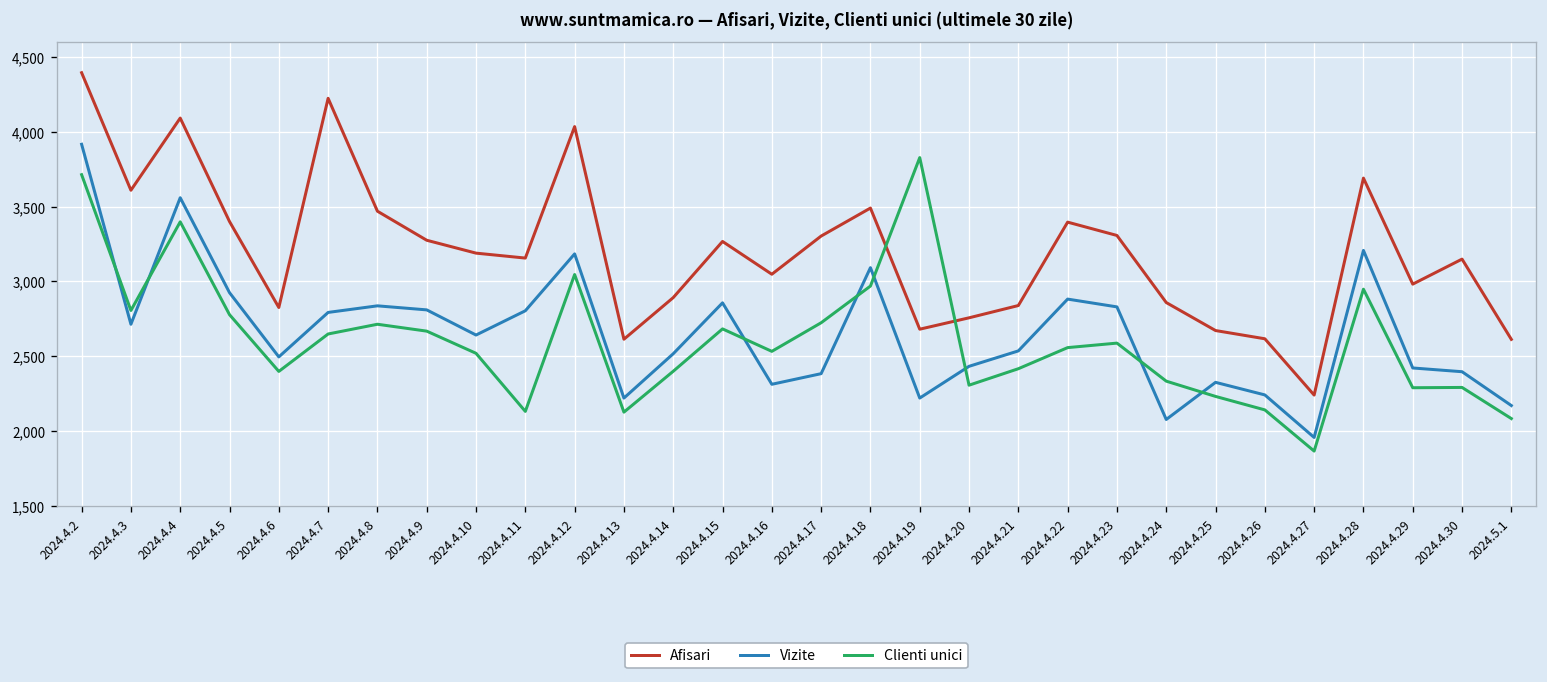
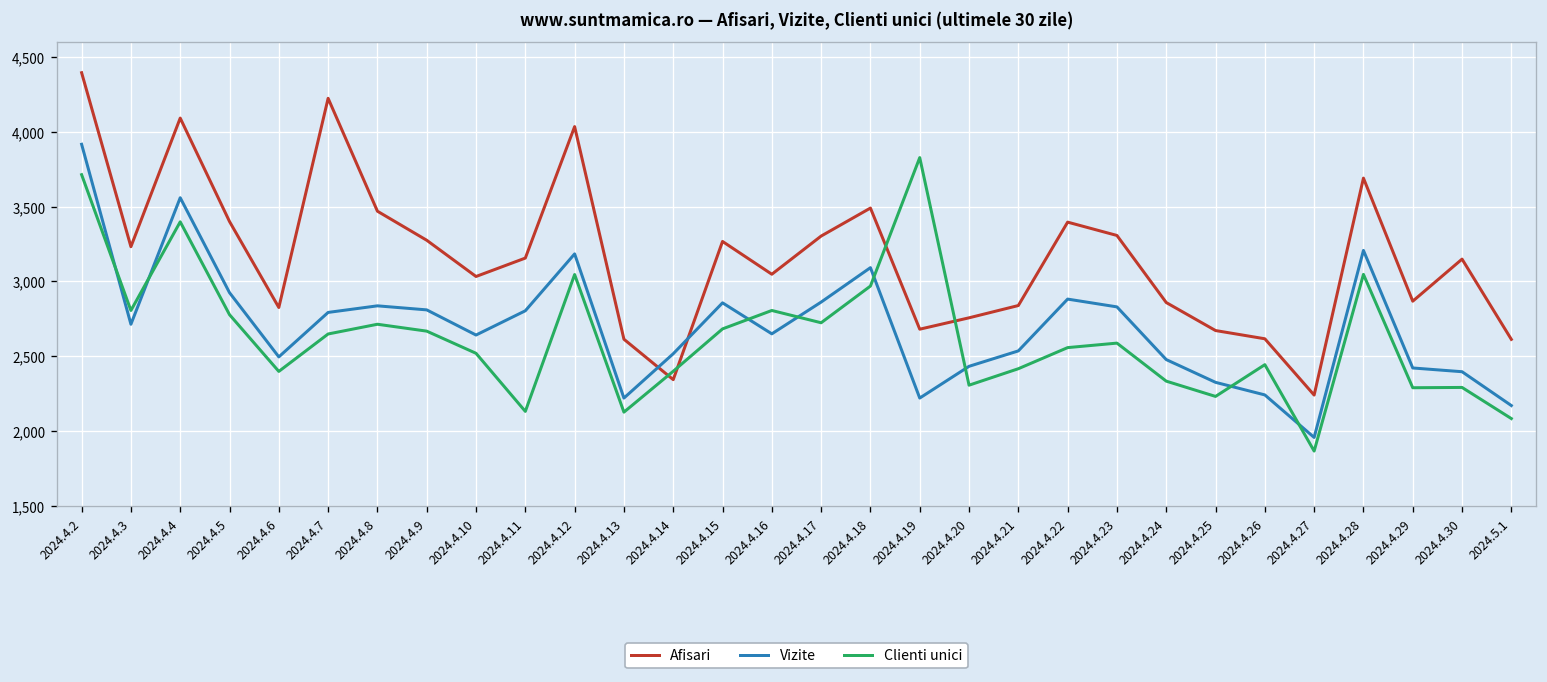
  {
    "Afisari": {
      "2024.4.2": "4,390",
-     "2024.4.3": "3,610",
+     "2024.4.3": "3,230",
      "2024.4.4": "4,090",
      "2024.4.5": "3,400",
      "2024.4.6": "2,830",
      "2024.4.7": "4,220",
      "2024.4.8": "3,470",
      "2024.4.9": "3,280",
-     "2024.4.10": "3,190",
+     "2024.4.10": "3,030",
      "2024.4.11": "3,160",
      "2024.4.12": "4,030",
      "2024.4.13": "2,610",
-     "2024.4.14": "2,890",
+     "2024.4.14": "2,340",
      "2024.4.15": "3,270",
      "2024.4.16": "3,050",
      "2024.4.17": "3,300",
      "2024.4.18": "3,490",
      "2024.4.19": "2,680",
      "2024.4.20": "2,760",
      "2024.4.21": "2,840",
      "2024.4.22": "3,400",
      "2024.4.23": "3,310",
      "2024.4.24": "2,860",
      "2024.4.25": "2,670",
      "2024.4.26": "2,620",
      "2024.4.27": "2,240",
      "2024.4.28": "3,690",
-     "2024.4.29": "2,980",
+     "2024.4.29": "2,870",
      "2024.4.30": "3,150",
      "2024.5.1": "2,610"
    },
    "Vizite": {
      "2024.4.2": "3,920",
      "2024.4.3": "2,710",
      "2024.4.4": "3,560",
      "2024.4.5": "2,930",
      "2024.4.6": "2,500",
      "2024.4.7": "2,790",
      "2024.4.8": "2,840",
      "2024.4.9": "2,810",
      "2024.4.10": "2,640",
      "2024.4.11": "2,800",
      "2024.4.12": "3,180",
      "2024.4.13": "2,220",
      "2024.4.14": "2,520",
      "2024.4.15": "2,860",
-     "2024.4.16": "2,310",
-     "2024.4.17": "2,380",
+     "2024.4.16": "2,650",
+     "2024.4.17": "2,860",
      "2024.4.18": "3,090",
      "2024.4.19": "2,220",
      "2024.4.20": "2,430",
      "2024.4.21": "2,540",
      "2024.4.22": "2,880",
      "2024.4.23": "2,830",
-     "2024.4.24": "2,080",
+     "2024.4.24": "2,480",
      "2024.4.25": "2,330",
      "2024.4.26": "2,240",
      "2024.4.27": "1,960",
      "2024.4.28": "3,210",
      "2024.4.29": "2,420",
      "2024.4.30": "2,400",
      "2024.5.1": "2,170"
    },
    "Clienti unici": {
      "2024.4.2": "3,710",
      "2024.4.3": "2,810",
      "2024.4.4": "3,400",
      "2024.4.5": "2,780",
      "2024.4.6": "2,400",
      "2024.4.7": "2,650",
      "2024.4.8": "2,710",
      "2024.4.9": "2,670",
      "2024.4.10": "2,520",
      "2024.4.11": "2,130",
      "2024.4.12": "3,050",
      "2024.4.13": "2,130",
      "2024.4.14": "2,400",
      "2024.4.15": "2,680",
-     "2024.4.16": "2,530",
+     "2024.4.16": "2,810",
      "2024.4.17": "2,720",
      "2024.4.18": "2,970",
      "2024.4.19": "3,830",
      "2024.4.20": "2,310",
      "2024.4.21": "2,420",
      "2024.4.22": "2,560",
      "2024.4.23": "2,590",
      "2024.4.24": "2,330",
      "2024.4.25": "2,230",
-     "2024.4.26": "2,140",
+     "2024.4.26": "2,440",
      "2024.4.27": "1,870",
-     "2024.4.28": "2,950",
+     "2024.4.28": "3,050",
      "2024.4.29": "2,290",
      "2024.4.30": "2,290",
      "2024.5.1": "2,080"
    }
  }
